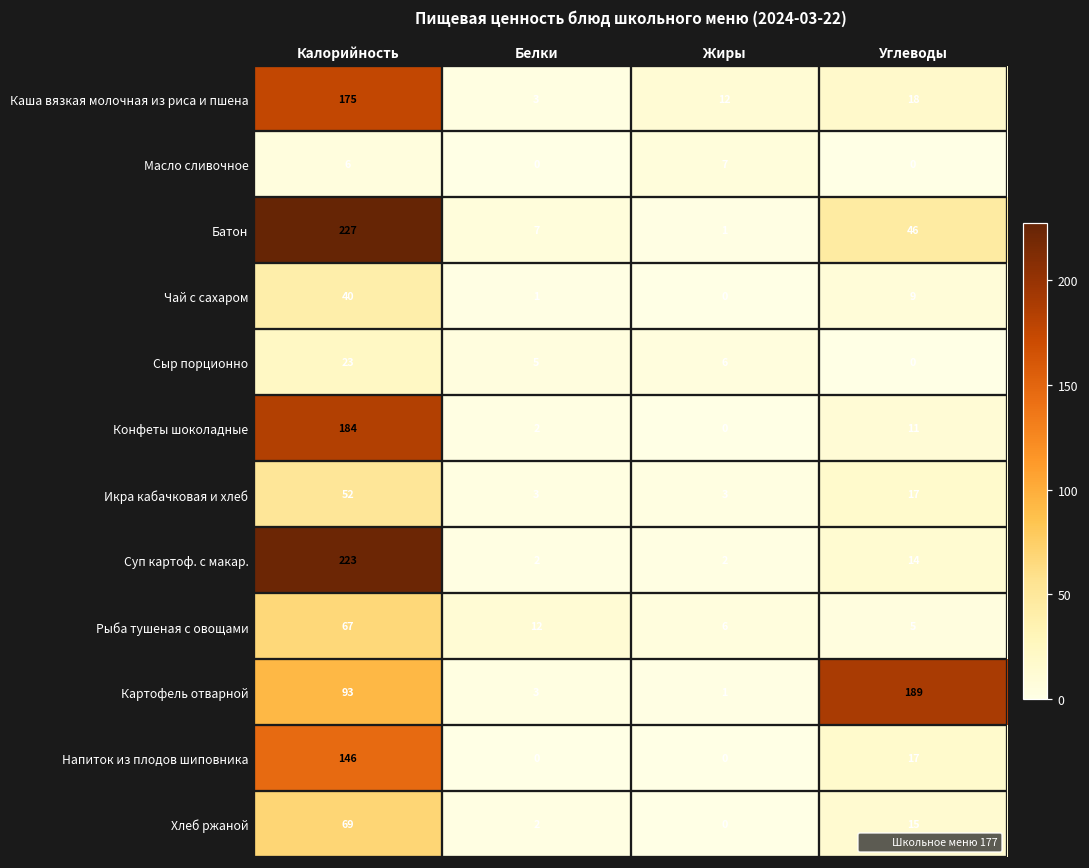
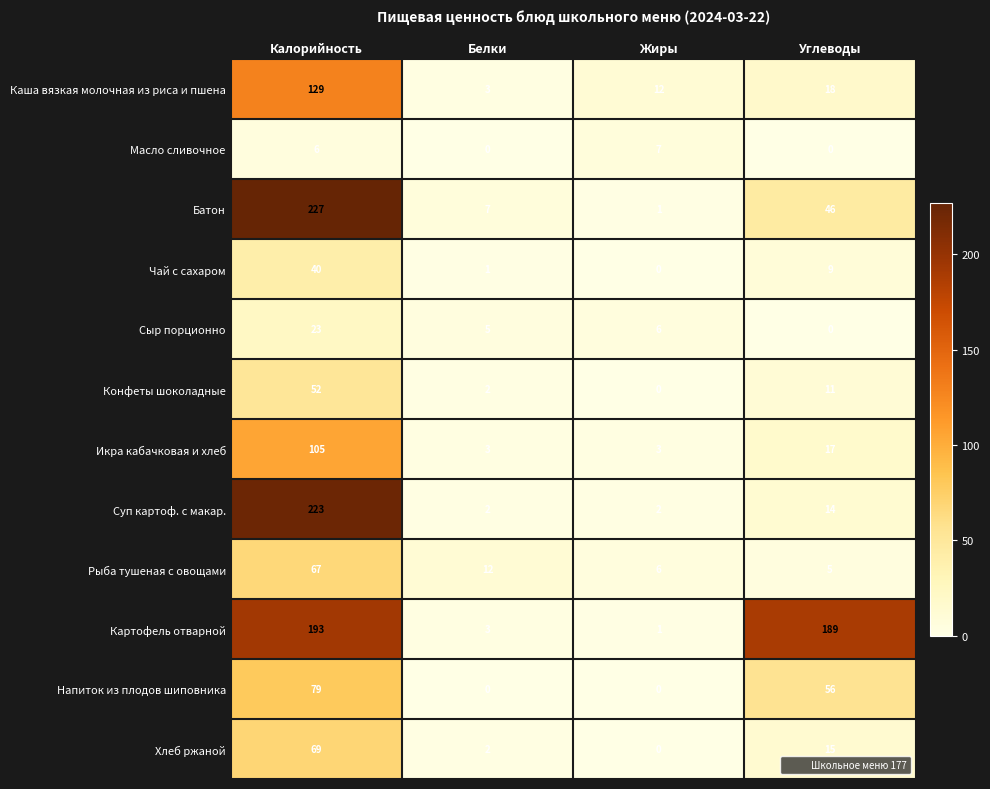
  {
    "Каша вязкая молочная из риса и пшена": {
-     "Калорийность": 175,
+     "Калорийность": 129,
      "Углеводы": 18
    },
    "Батон": {
      "Калорийность": 227,
      "Углеводы": 46
    },
    "Чай с сахаром": {
      "Калорийность": 40
    },
    "Сыр порционно": {
      "Калорийность": 23
    },
    "Конфеты шоколадные": {
-     "Калорийность": 184
+     "Калорийность": 52
    },
    "Икра кабачковая и хлеб": {
-     "Калорийность": 52,
+     "Калорийность": 105,
      "Углеводы": 17
    },
    "Суп картоф. с макар.": {
      "Калорийность": 223
    },
    "Рыба тушеная с овощами": {
      "Калорийность": 67
    },
    "Картофель отварной": {
-     "Калорийность": 93,
+     "Калорийность": 193,
      "Углеводы": 189
    },
    "Напиток из плодов шиповника": {
-     "Калорийность": 146,
-     "Углеводы": 17
+     "Калорийность": 79,
+     "Углеводы": 56
    },
    "Хлеб ржаной": {
      "Калорийность": 69
    }
  }
